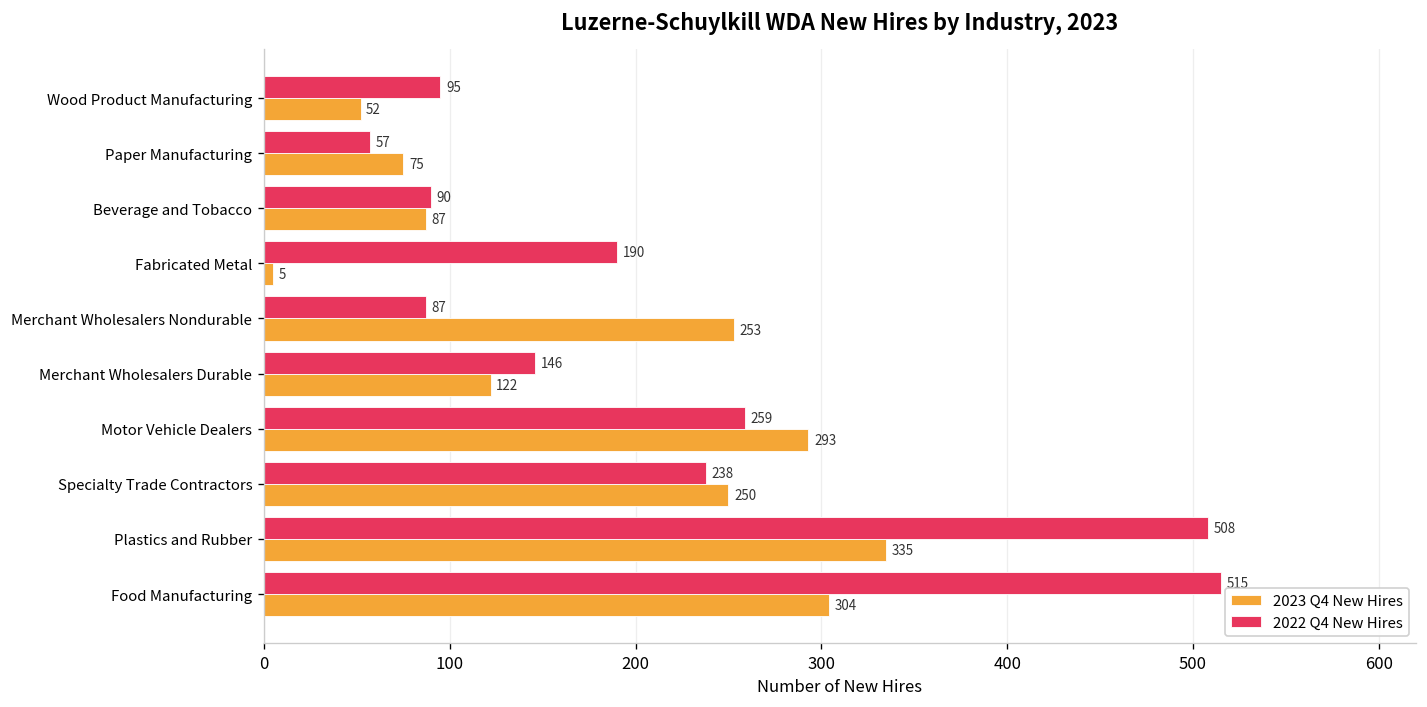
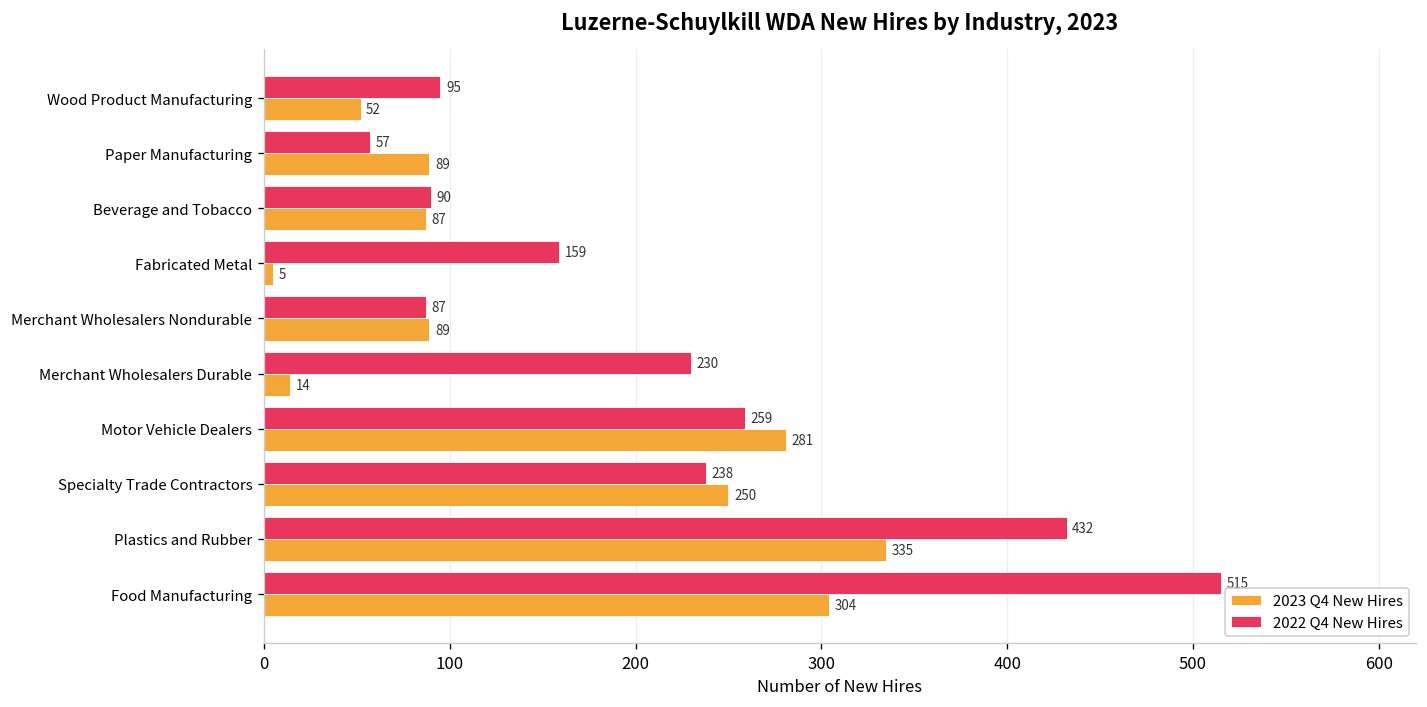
  {
    "2023 Q4 New Hires": {
      "Wood Product Manufacturing": 52,
-     "Paper Manufacturing": 75,
+     "Paper Manufacturing": 89,
      "Beverage and Tobacco": 87,
      "Fabricated Metal": 5,
-     "Merchant Wholesalers Nondurable": 253,
-     "Merchant Wholesalers Durable": 122,
-     "Motor Vehicle Dealers": 293,
+     "Merchant Wholesalers Nondurable": 89,
+     "Merchant Wholesalers Durable": 14,
+     "Motor Vehicle Dealers": 281,
      "Specialty Trade Contractors": 250,
      "Plastics and Rubber": 335,
      "Food Manufacturing": 304
    },
    "2022 Q4 New Hires": {
      "Wood Product Manufacturing": 95,
      "Paper Manufacturing": 57,
      "Beverage and Tobacco": 90,
-     "Fabricated Metal": 190,
+     "Fabricated Metal": 159,
      "Merchant Wholesalers Nondurable": 87,
-     "Merchant Wholesalers Durable": 146,
+     "Merchant Wholesalers Durable": 230,
      "Motor Vehicle Dealers": 259,
      "Specialty Trade Contractors": 238,
-     "Plastics and Rubber": 508
+     "Plastics and Rubber": 432
    }
  }
